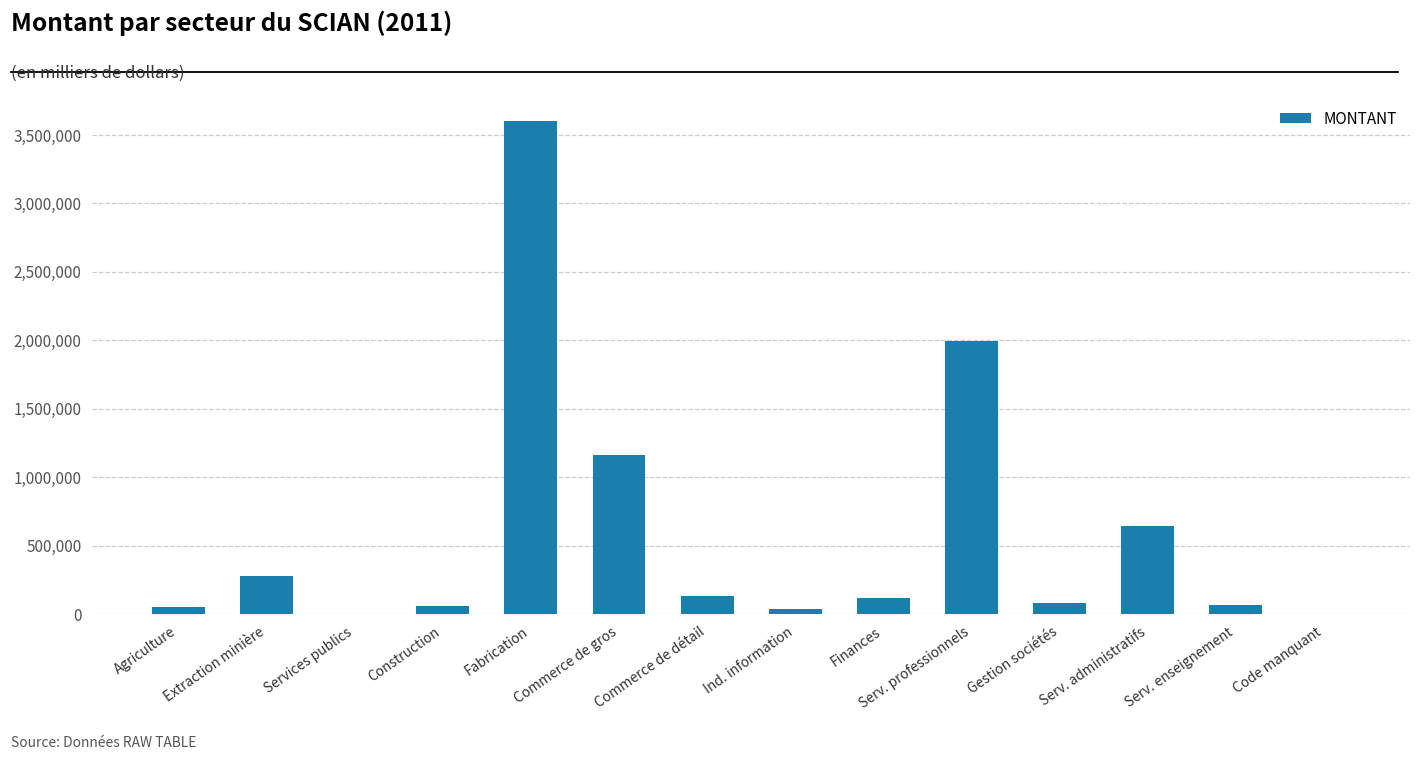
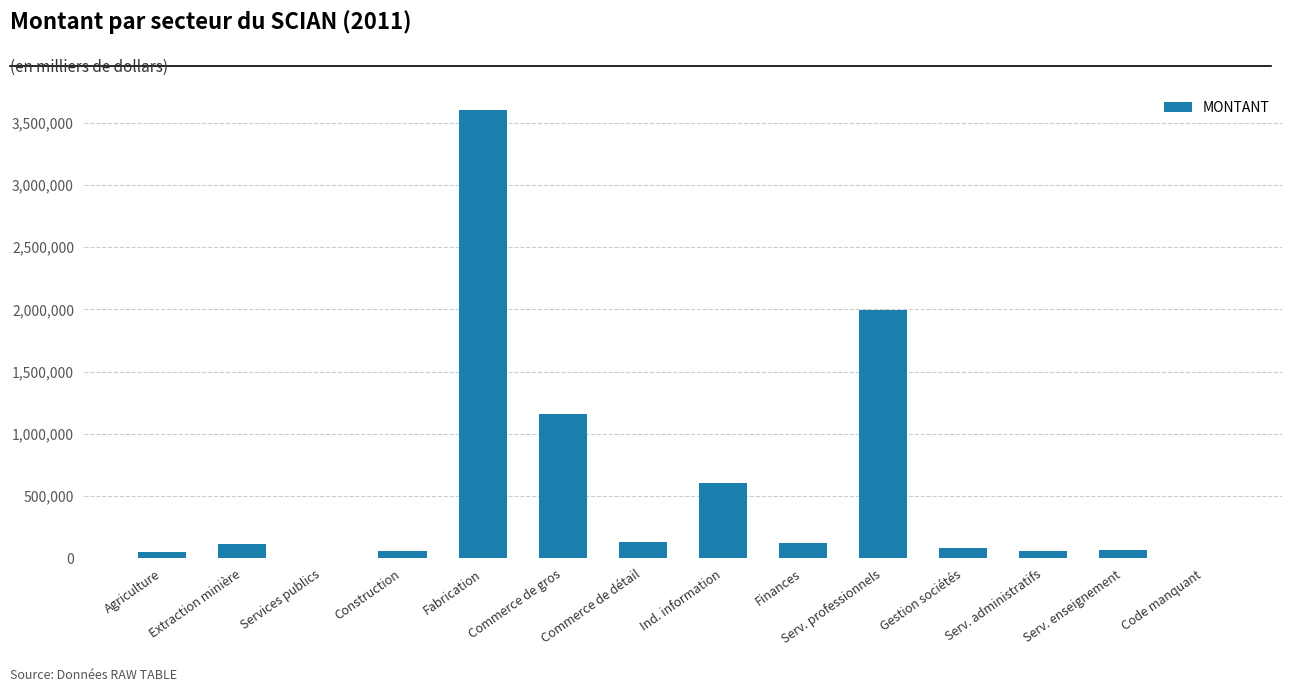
  {
    "Agriculture": "50,000",
-   "Extraction minière": "270,000",
+   "Extraction minière": "110,000",
    "Construction": "60,000",
    "Fabrication": "3,600,000",
    "Commerce de gros": "1,160,000",
    "Commerce de détail": "130,000",
-   "Ind. information": "40,000",
+   "Ind. information": "600,000",
    "Finances": "120,000",
    "Serv. professionnels": "1,990,000",
    "Gestion sociétés": "80,000",
-   "Serv. administratifs": "650,000",
+   "Serv. administratifs": "60,000",
    "Serv. enseignement": "70,000"
  }
